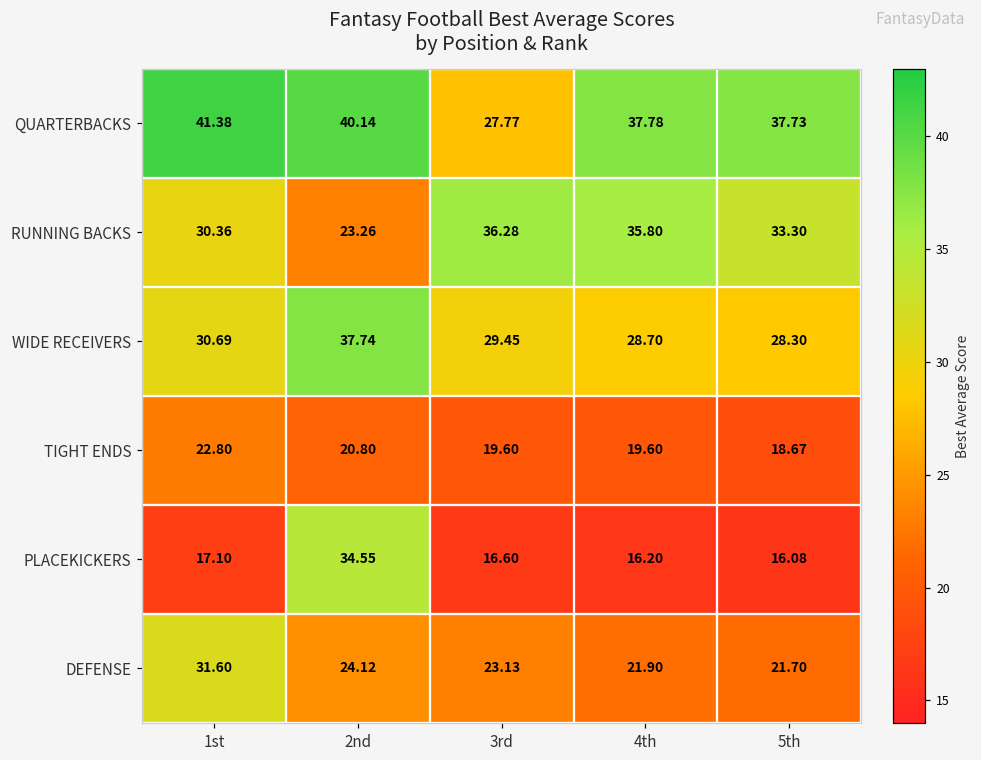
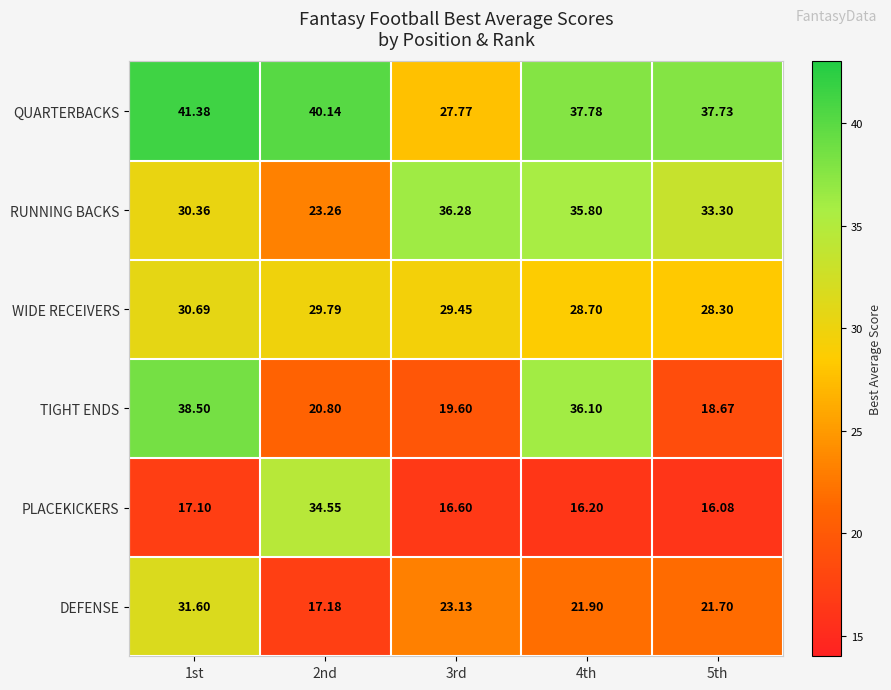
  {
    "QUARTERBACKS": {
      "1st": 41.38,
      "2nd": 40.14,
      "3rd": 27.77,
      "4th": 37.78,
      "5th": 37.73
    },
    "RUNNING BACKS": {
      "1st": 30.36,
      "2nd": 23.26,
      "3rd": 36.28,
      "4th": 35.80,
      "5th": 33.30
    },
    "WIDE RECEIVERS": {
      "1st": 30.69,
-     "2nd": 37.74,
+     "2nd": 29.79,
      "3rd": 29.45,
      "4th": 28.70,
      "5th": 28.30
    },
    "TIGHT ENDS": {
-     "1st": 22.80,
+     "1st": 38.50,
      "2nd": 20.80,
      "3rd": 19.60,
-     "4th": 19.60,
+     "4th": 36.10,
      "5th": 18.67
    },
    "PLACEKICKERS": {
      "1st": 17.10,
      "2nd": 34.55,
      "3rd": 16.60,
      "4th": 16.20,
      "5th": 16.08
    },
    "DEFENSE": {
      "1st": 31.60,
-     "2nd": 24.12,
+     "2nd": 17.18,
      "3rd": 23.13,
      "4th": 21.90,
      "5th": 21.70
    }
  }
